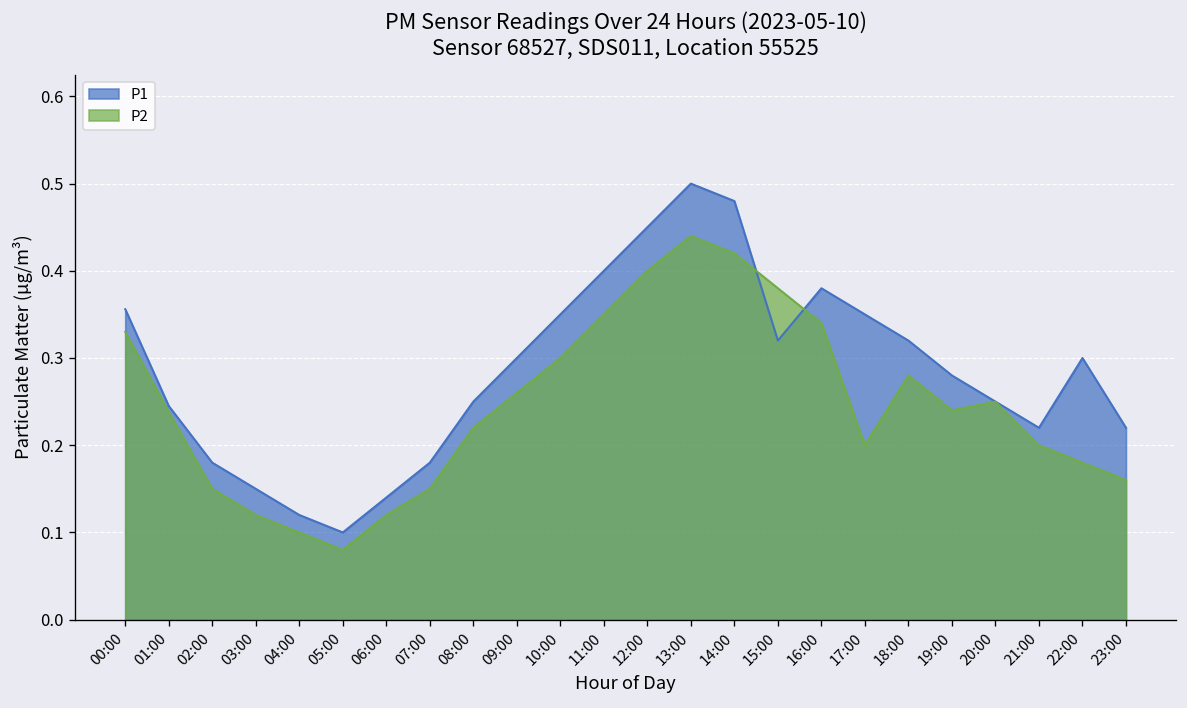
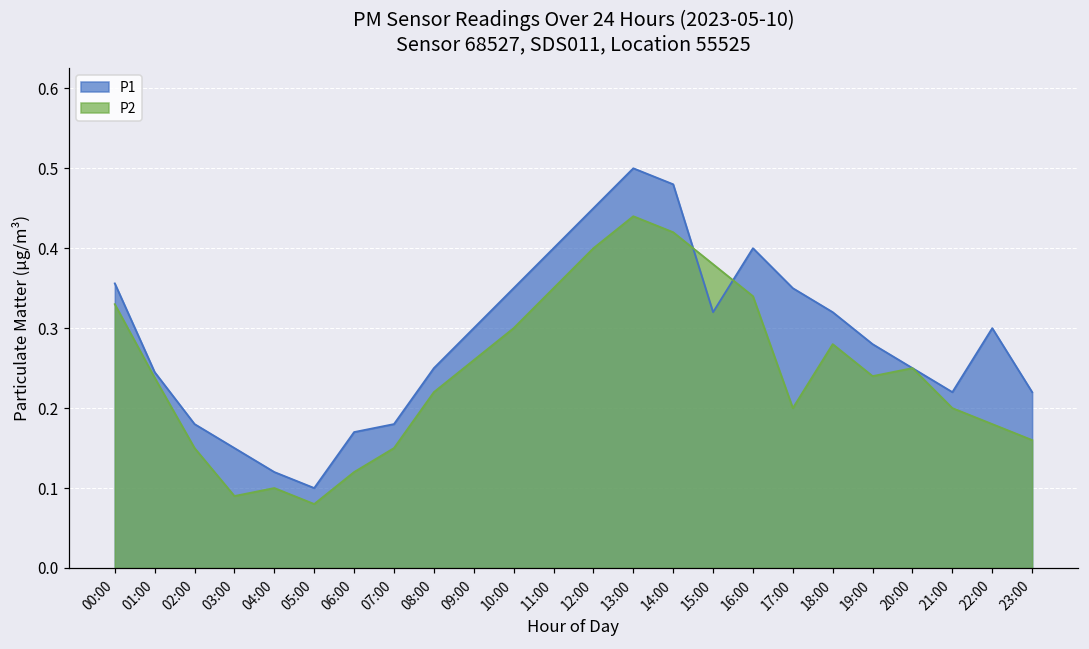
  {
    "P1": {
      "00:00": 0.36,
      "01:00": 0.25,
      "02:00": 0.18,
      "03:00": 0.15,
      "04:00": 0.12,
      "05:00": 0.10,
-     "06:00": 0.14,
+     "06:00": 0.17,
      "07:00": 0.18,
      "08:00": 0.25,
      "09:00": 0.30,
      "10:00": 0.35,
      "11:00": 0.40,
      "12:00": 0.45,
      "13:00": 0.50,
      "14:00": 0.48,
      "15:00": 0.32,
-     "16:00": 0.38,
+     "16:00": 0.40,
      "17:00": 0.35,
      "18:00": 0.32,
      "19:00": 0.28,
      "21:00": 0.22,
      "22:00": 0.30,
      "23:00": 0.22
    },
    "P2": {
      "00:00": 0.33,
      "01:00": 0.24,
      "02:00": 0.15,
-     "03:00": 0.12,
+     "03:00": 0.09,
      "04:00": 0.10,
      "05:00": 0.08,
      "06:00": 0.12,
      "07:00": 0.15,
      "08:00": 0.22,
      "09:00": 0.26,
      "10:00": 0.30,
      "11:00": 0.35,
      "12:00": 0.40,
      "13:00": 0.44,
      "14:00": 0.42,
      "15:00": 0.38,
      "16:00": 0.34,
      "17:00": 0.20,
      "18:00": 0.28,
      "19:00": 0.24,
      "21:00": 0.20,
      "22:00": 0.18,
      "23:00": 0.16
    }
  }
